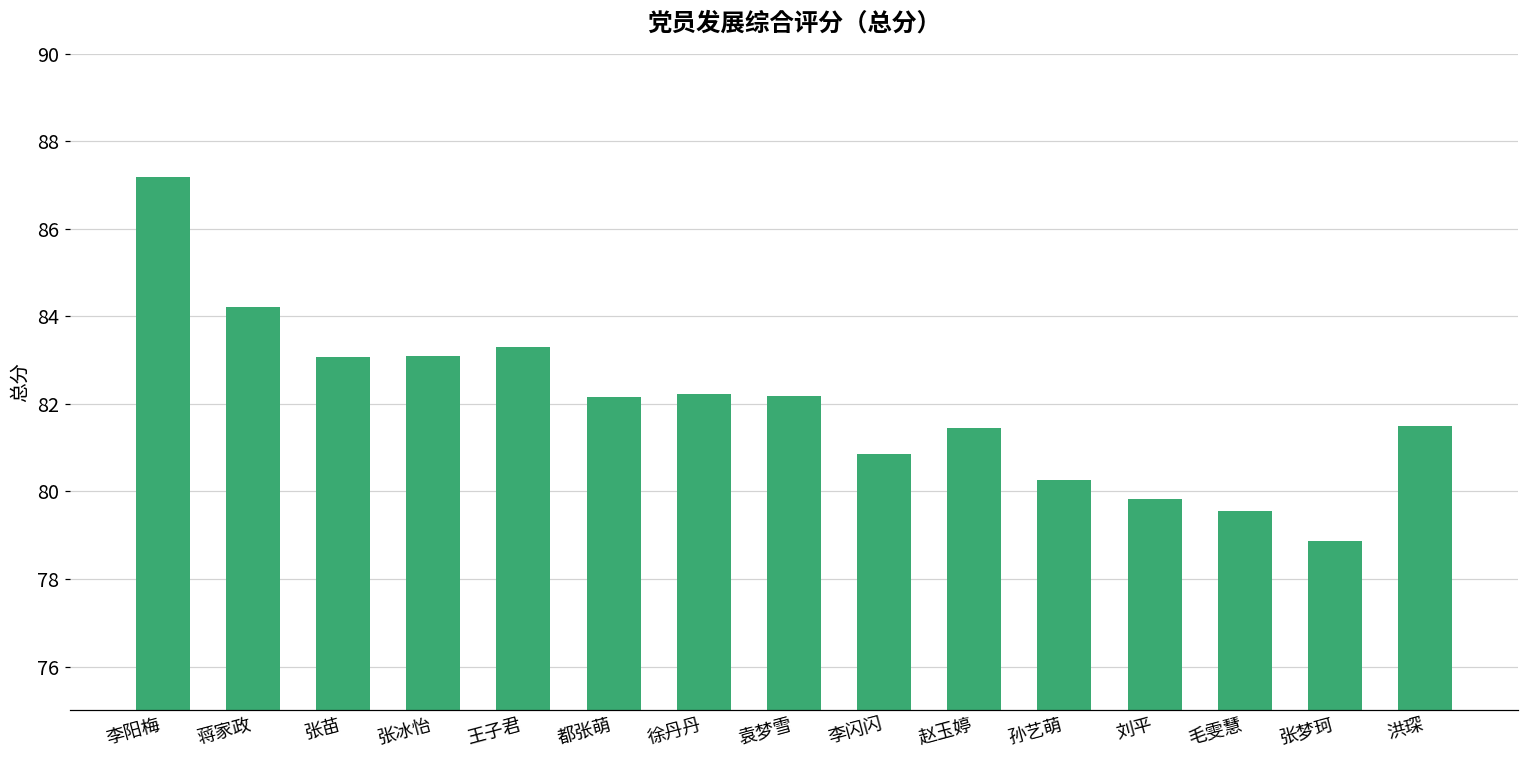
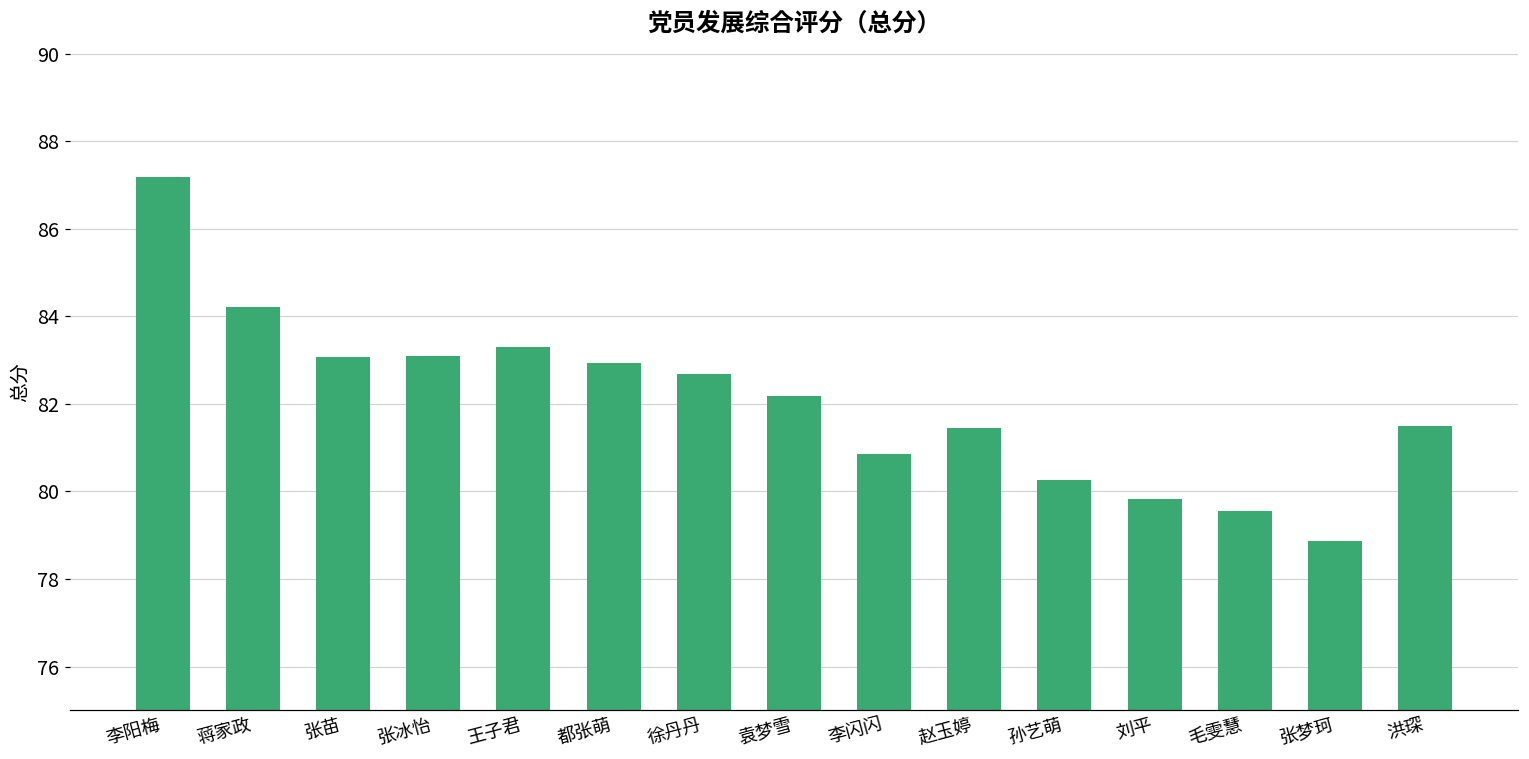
  {
    "李阳梅": 87.2,
    "蒋家政": 84.2,
    "张苗": 83.1,
    "张冰怡": 83.1,
    "王子君": 83.3,
-   "都张萌": 82.2,
-   "徐丹丹": 82.2,
+   "都张萌": 82.9,
+   "徐丹丹": 82.7,
    "袁梦雪": 82.2,
    "李闪闪": 80.9,
    "赵玉婷": 81.5,
    "孙艺萌": 80.3,
    "刘平": 79.8,
    "毛雯慧": 79.6,
    "张梦珂": 78.9,
    "洪琛": 81.5
  }
